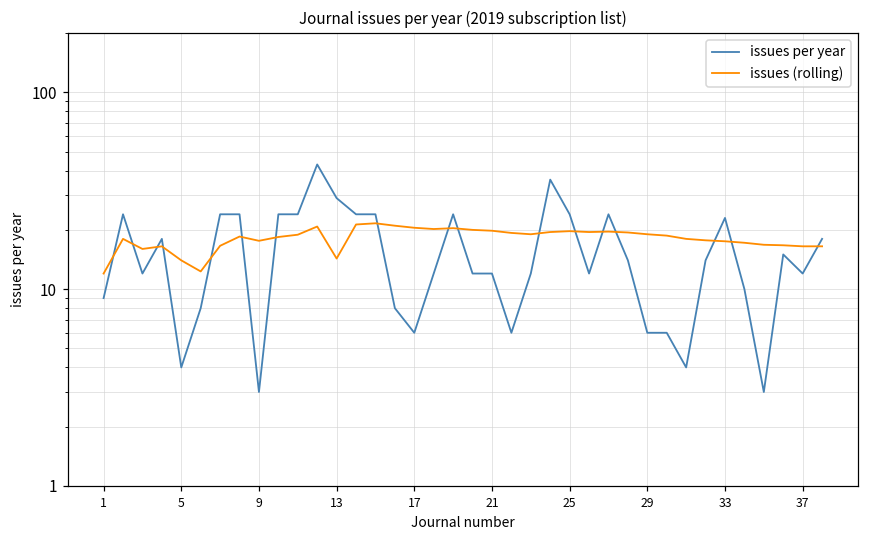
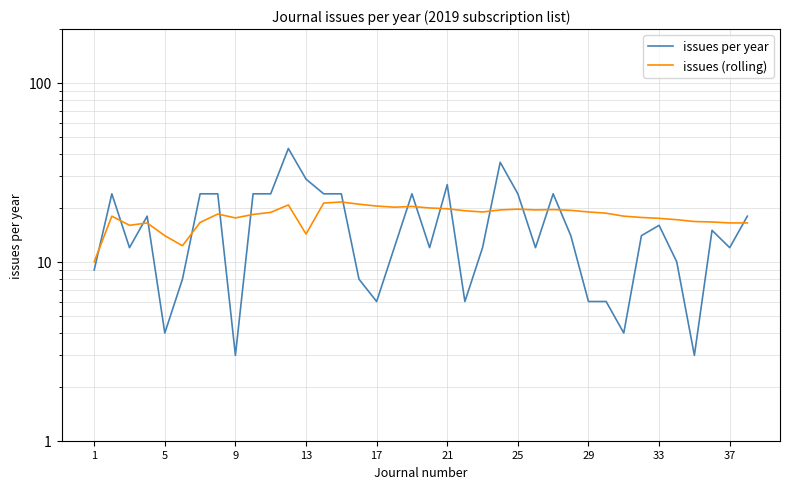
  {
    "issues per year": {
      "1": 9,
      "5": 4,
      "9": 3,
      "13": 29,
      "17": 6,
-     "21": 12,
+     "21": 27,
      "25": 24,
      "29": 6,
-     "33": 23,
+     "33": 16,
      "37": 12
    },
    "issues (rolling)": {
-     "1": 12,
+     "1": 10,
      "5": 14,
      "9": 18,
      "13": 14,
      "17": 21,
      "21": 20,
      "25": 20,
      "29": 19,
      "33": 18,
      "37": 17
    }
  }
